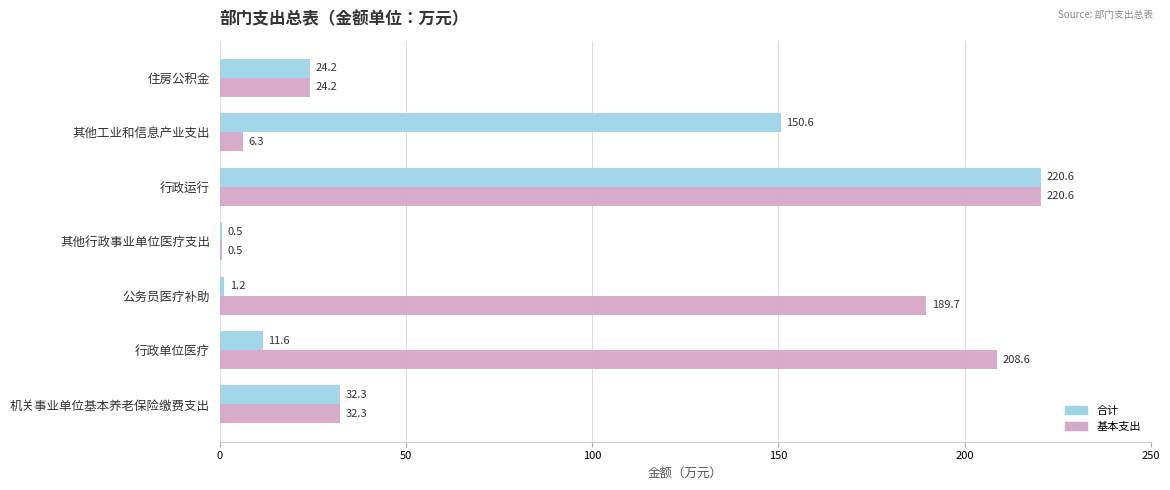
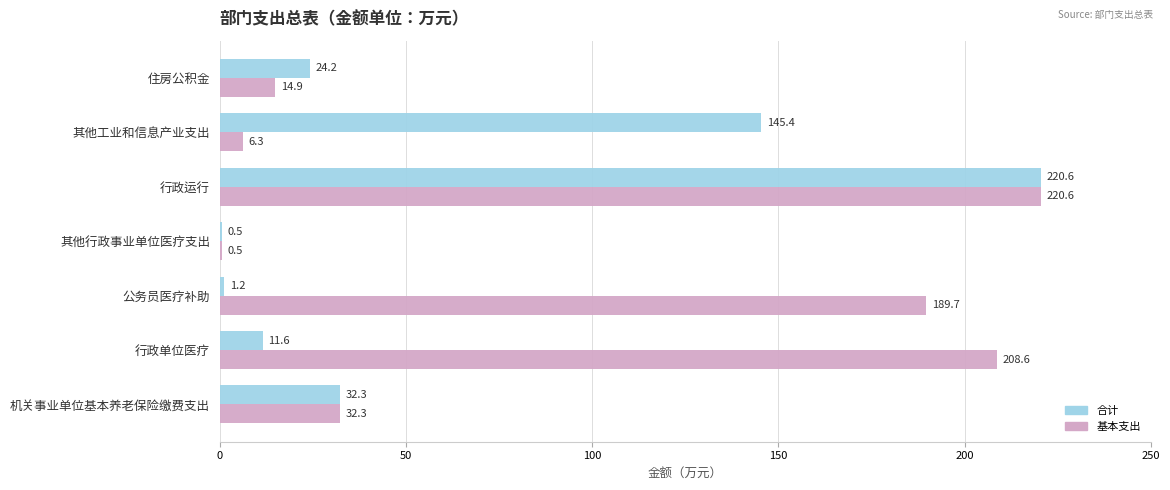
  {
    "合计": {
      "住房公积金": 24.2,
-     "其他工业和信息产业支出": 150.6,
+     "其他工业和信息产业支出": 145.4,
      "行政运行": 220.6,
      "其他行政事业单位医疗支出": 0.5,
      "公务员医疗补助": 1.2,
      "行政单位医疗": 11.6,
      "机关事业单位基本养老保险缴费支出": 32.3
    },
    "基本支出": {
-     "住房公积金": 24.2,
+     "住房公积金": 14.9,
      "其他工业和信息产业支出": 6.3,
      "行政运行": 220.6,
      "其他行政事业单位医疗支出": 0.5,
      "公务员医疗补助": 189.7,
      "行政单位医疗": 208.6,
      "机关事业单位基本养老保险缴费支出": 32.3
    }
  }
